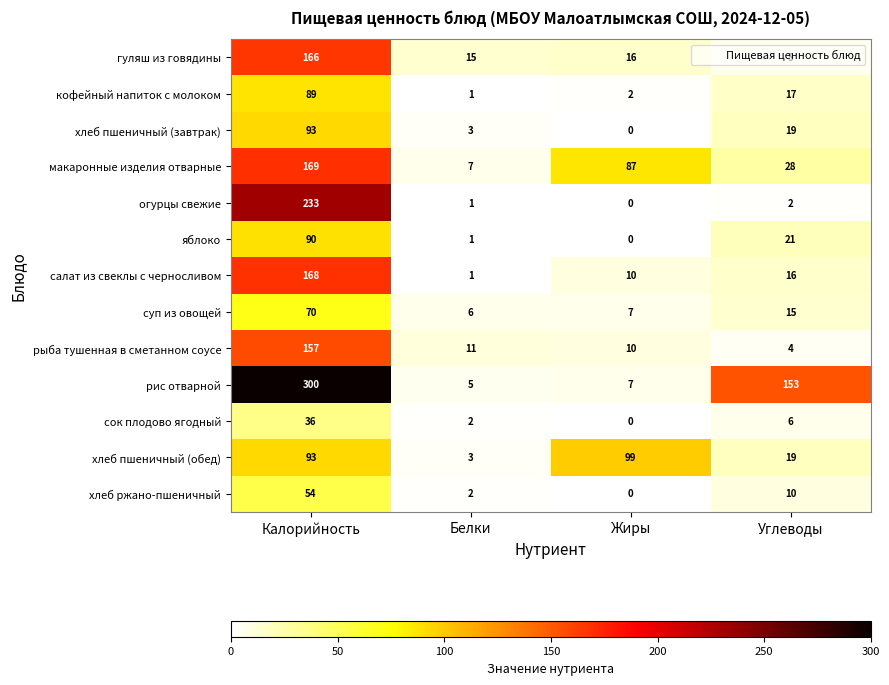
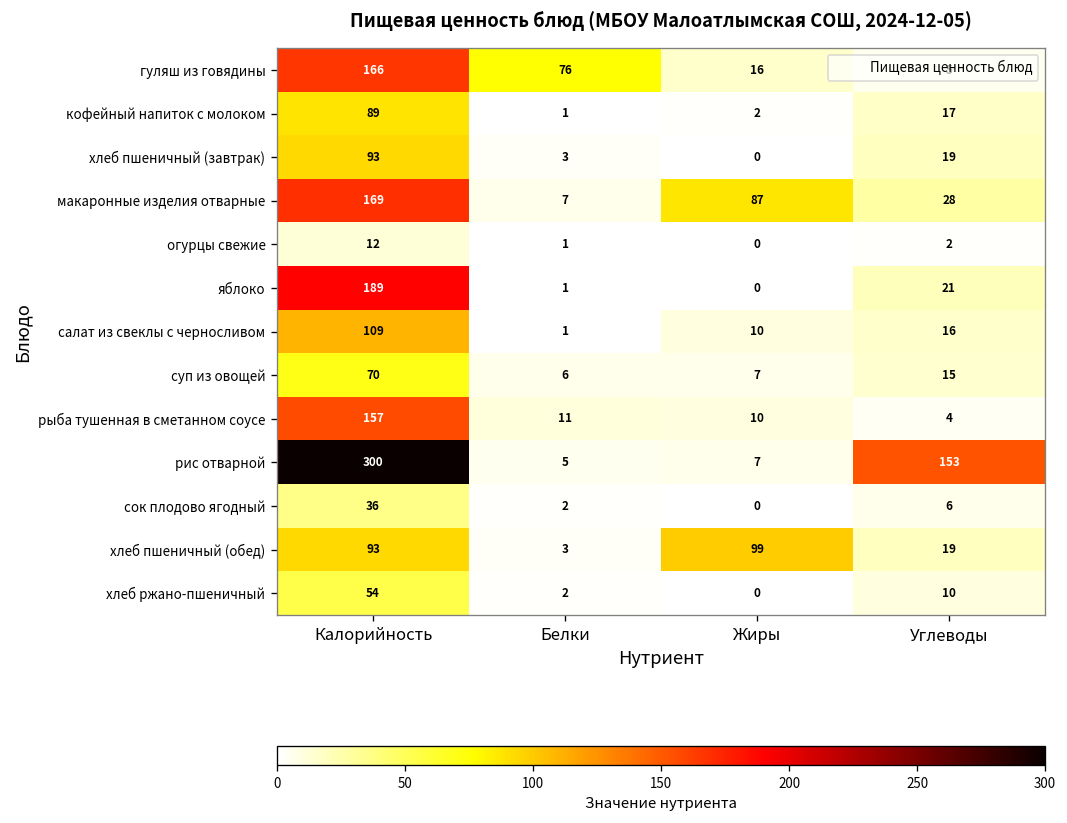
  {
    "гуляш из говядины": {
      "Калорийность": 166,
-     "Белки": 15,
+     "Белки": 76,
      "Жиры": 16
    },
    "кофейный напиток с молоком": {
      "Калорийность": 89,
      "Белки": 1,
      "Жиры": 2,
      "Углеводы": 17
    },
    "хлеб пшеничный (завтрак)": {
      "Калорийность": 93,
      "Белки": 3,
      "Жиры": 0,
      "Углеводы": 19
    },
    "макаронные изделия отварные": {
      "Калорийность": 169,
      "Белки": 7,
      "Жиры": 87,
      "Углеводы": 28
    },
    "огурцы свежие": {
-     "Калорийность": 233,
+     "Калорийность": 12,
      "Белки": 1,
      "Жиры": 0,
      "Углеводы": 2
    },
    "яблоко": {
-     "Калорийность": 90,
+     "Калорийность": 189,
      "Белки": 1,
      "Жиры": 0,
      "Углеводы": 21
    },
    "салат из свеклы с черносливом": {
-     "Калорийность": 168,
+     "Калорийность": 109,
      "Белки": 1,
      "Жиры": 10,
      "Углеводы": 16
    },
    "суп из овощей": {
      "Калорийность": 70,
      "Белки": 6,
      "Жиры": 7,
      "Углеводы": 15
    },
    "рыба тушенная в сметанном соусе": {
      "Калорийность": 157,
      "Белки": 11,
      "Жиры": 10,
      "Углеводы": 4
    },
    "рис отварной": {
      "Калорийность": 300,
      "Белки": 5,
      "Жиры": 7,
      "Углеводы": 153
    },
    "сок плодово ягодный": {
      "Калорийность": 36,
      "Белки": 2,
      "Жиры": 0,
      "Углеводы": 6
    },
    "хлеб пшеничный (обед)": {
      "Калорийность": 93,
      "Белки": 3,
      "Жиры": 99,
      "Углеводы": 19
    },
    "хлеб ржано-пшеничный": {
      "Калорийность": 54,
      "Белки": 2,
      "Жиры": 0,
      "Углеводы": 10
    }
  }
